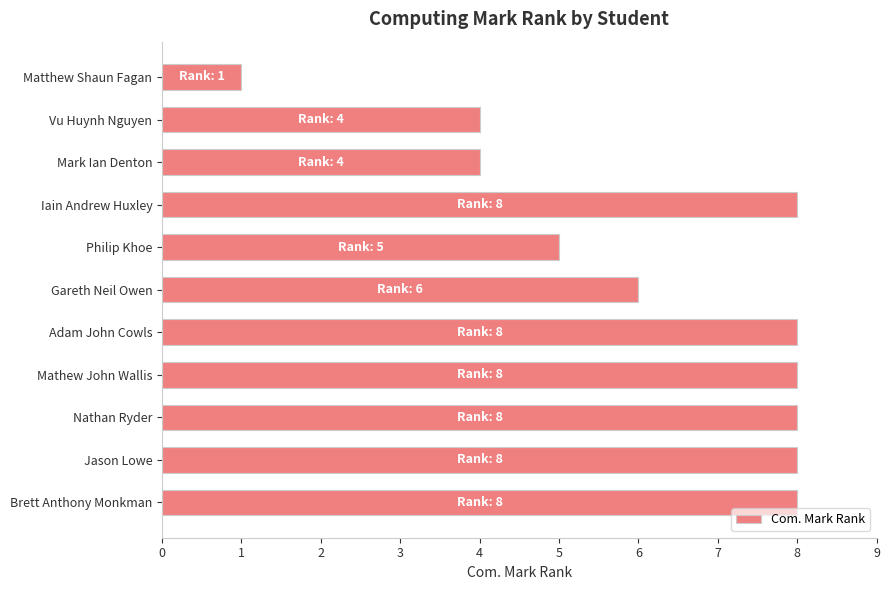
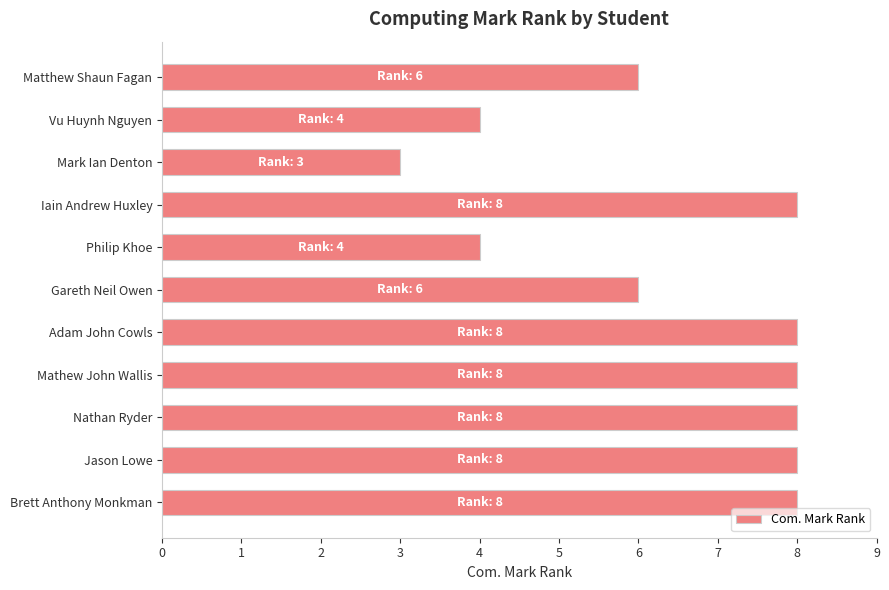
  {
-   "Matthew Shaun Fagan": 1,
+   "Matthew Shaun Fagan": 6,
    "Vu Huynh Nguyen": 4,
-   "Mark Ian Denton": 4,
+   "Mark Ian Denton": 3,
    "Iain Andrew Huxley": 8,
-   "Philip Khoe": 5,
+   "Philip Khoe": 4,
    "Gareth Neil Owen": 6,
    "Adam John Cowls": 8,
    "Mathew John Wallis": 8,
    "Nathan Ryder": 8,
    "Jason Lowe": 8,
    "Brett Anthony Monkman": 8
  }
